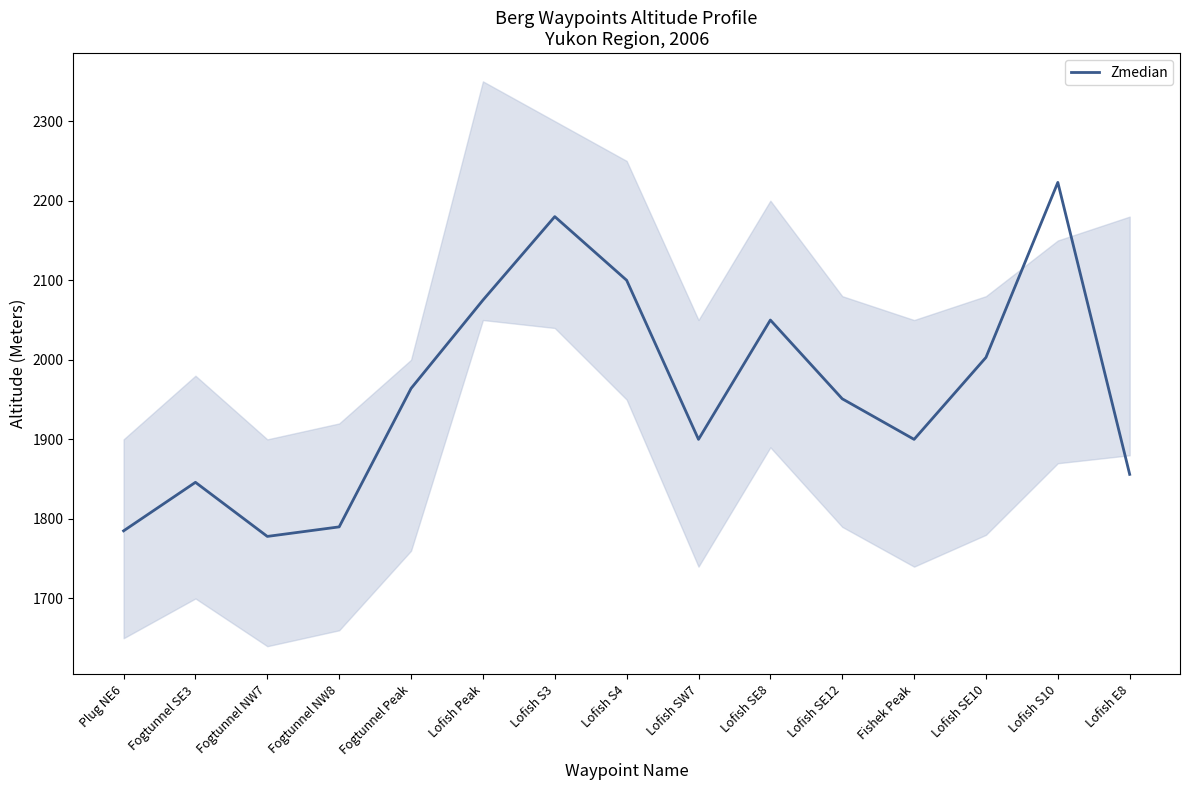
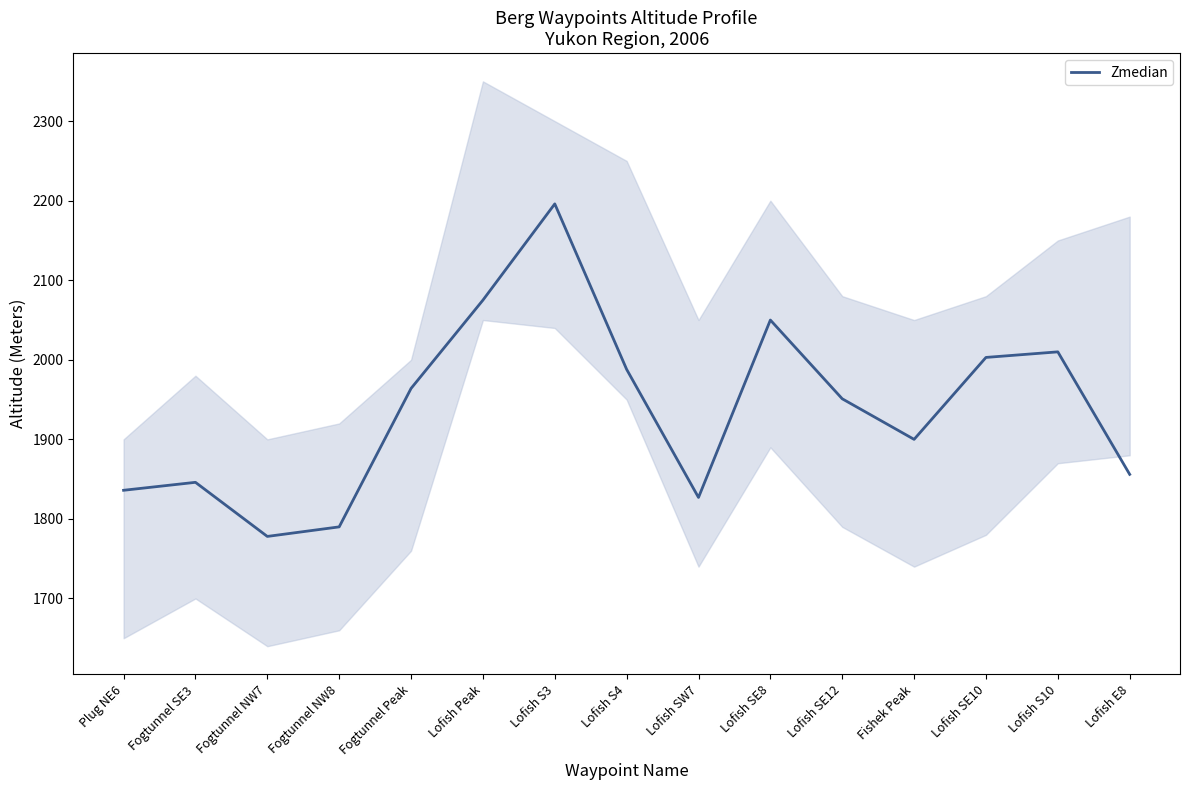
  {
    "Zmedian": {
-     "Plug NE6": 1790,
+     "Plug NE6": 1840,
      "Fogtunnel SE3": 1850,
      "Fogtunnel NW7": 1780,
      "Fogtunnel NW8": 1790,
      "Fogtunnel Peak": 1960,
      "Lofish Peak": 2080,
-     "Lofish S3": 2180,
-     "Lofish S4": 2100,
-     "Lofish SW7": 1900,
+     "Lofish S3": 2200,
+     "Lofish S4": 1990,
+     "Lofish SW7": 1830,
      "Lofish SE8": 2050,
      "Lofish SE12": 1950,
      "Fishek Peak": 1900,
      "Lofish SE10": 2000,
-     "Lofish S10": 2220,
+     "Lofish S10": 2010,
      "Lofish E8": 1860
    }
  }
